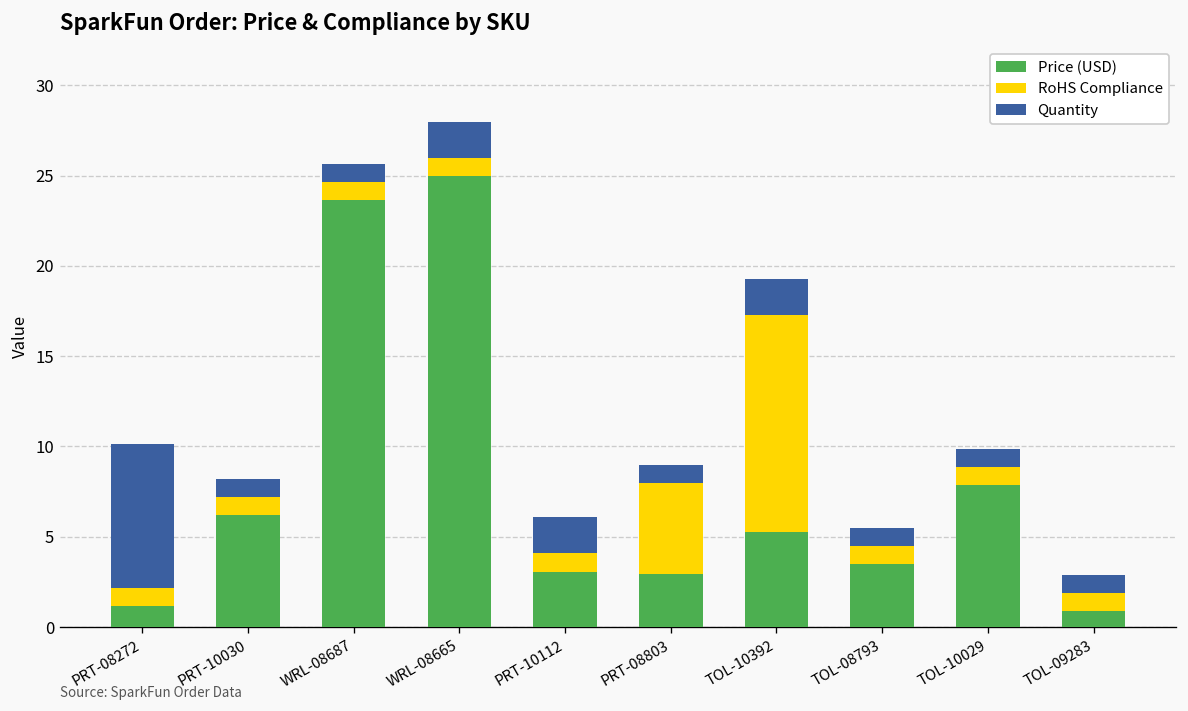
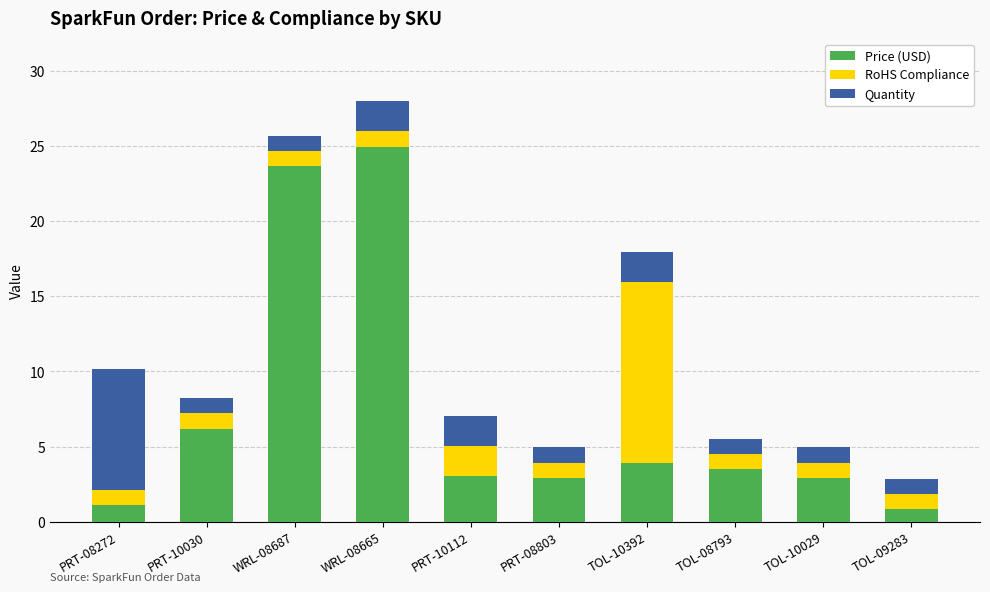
  {
    "Price (USD)": {
      "PRT-08272": 1.2,
      "PRT-10030": 6.2,
      "WRL-08687": 23.6,
      "WRL-08665": 25.0,
      "PRT-10112": 3.1,
      "PRT-08803": 3.0,
-     "TOL-10392": 5.3,
+     "TOL-10392": 4.0,
      "TOL-08793": 3.5,
-     "TOL-10029": 7.9,
+     "TOL-10029": 3.0,
      "TOL-09283": 0.9
    },
    "RoHS Compliance": {
      "PRT-08272": 1,
      "PRT-10030": 1,
      "WRL-08687": 1,
      "WRL-08665": 1,
-     "PRT-10112": 1,
-     "PRT-08803": 5,
+     "PRT-10112": 2,
+     "PRT-08803": 1,
      "TOL-10392": 12,
      "TOL-08793": 1,
      "TOL-10029": 1,
      "TOL-09283": 1
    },
    "Quantity": {
      "PRT-08272": 8.0,
      "PRT-10030": 1.0,
      "WRL-08687": 1.0,
      "WRL-08665": 2.0,
      "PRT-10112": 2.0,
      "PRT-08803": 1.0,
      "TOL-10392": 2.0,
      "TOL-08793": 1.0,
      "TOL-10029": 1.0,
      "TOL-09283": 1.0
    }
  }
